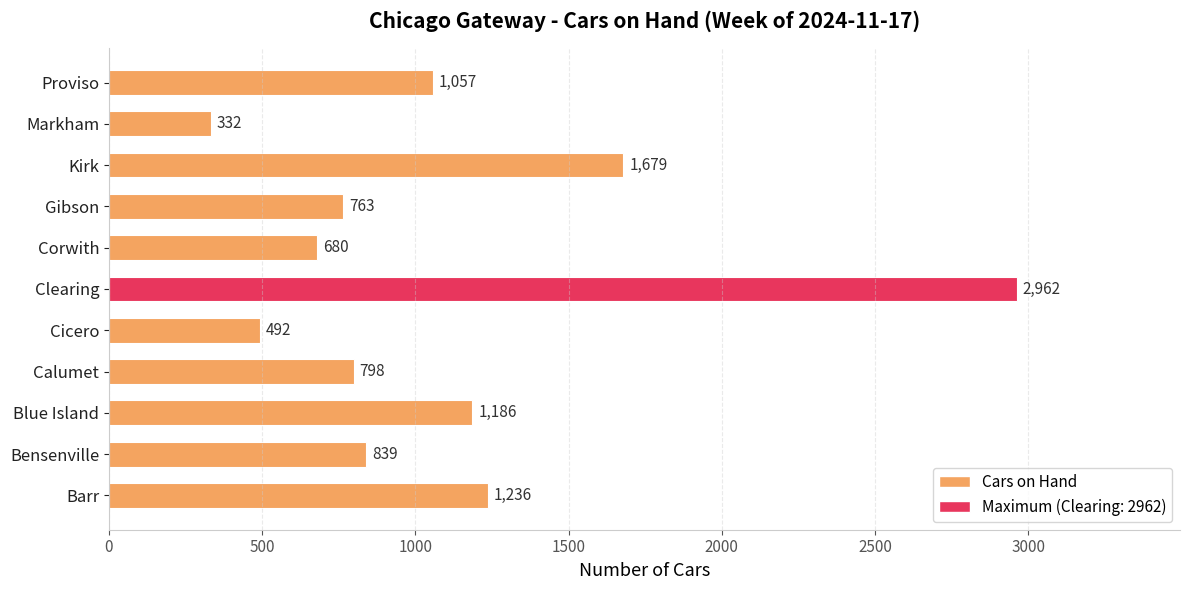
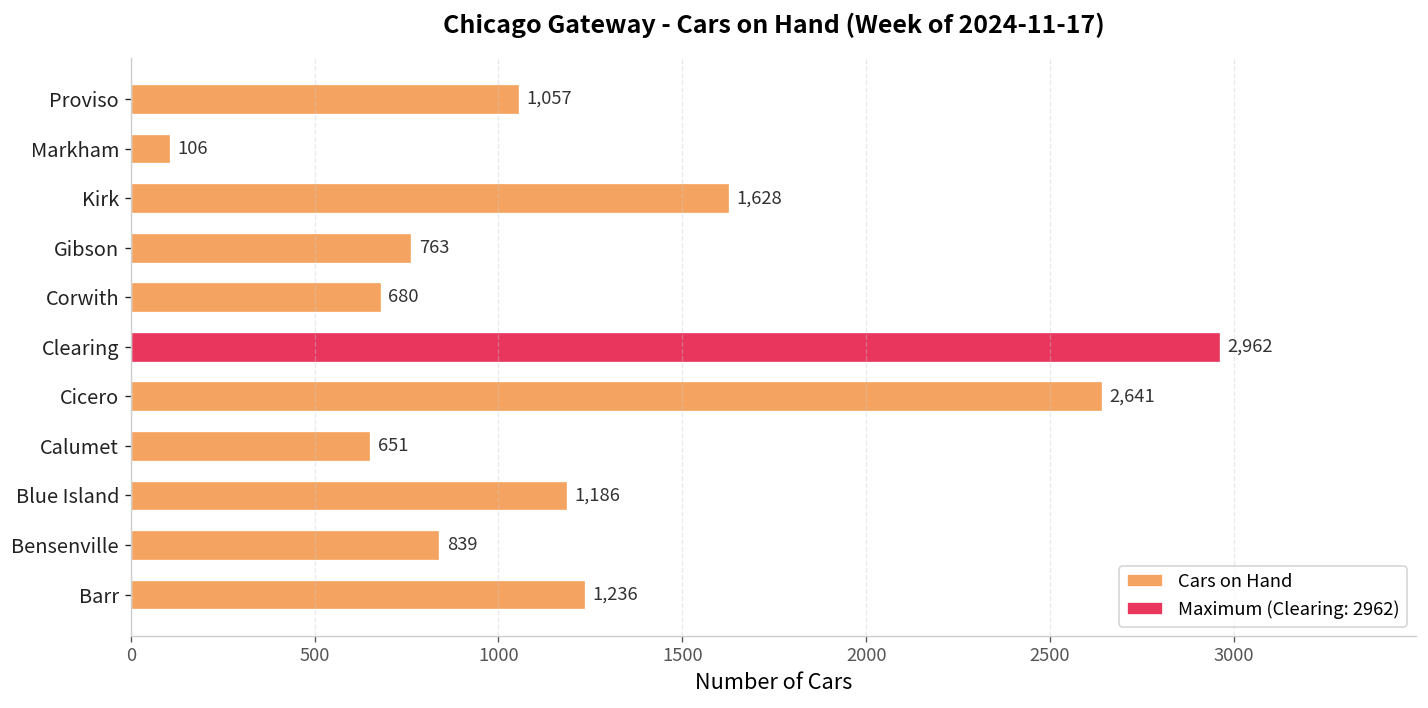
  {
    "Proviso": "1,057",
-   "Markham": "332",
-   "Kirk": "1,679",
+   "Markham": "106",
+   "Kirk": "1,628",
    "Gibson": "763",
    "Corwith": "680",
    "Clearing": "2,962",
-   "Cicero": "492",
-   "Calumet": "798",
+   "Cicero": "2,641",
+   "Calumet": "651",
    "Blue Island": "1,186",
    "Bensenville": "839",
    "Barr": "1,236"
  }
